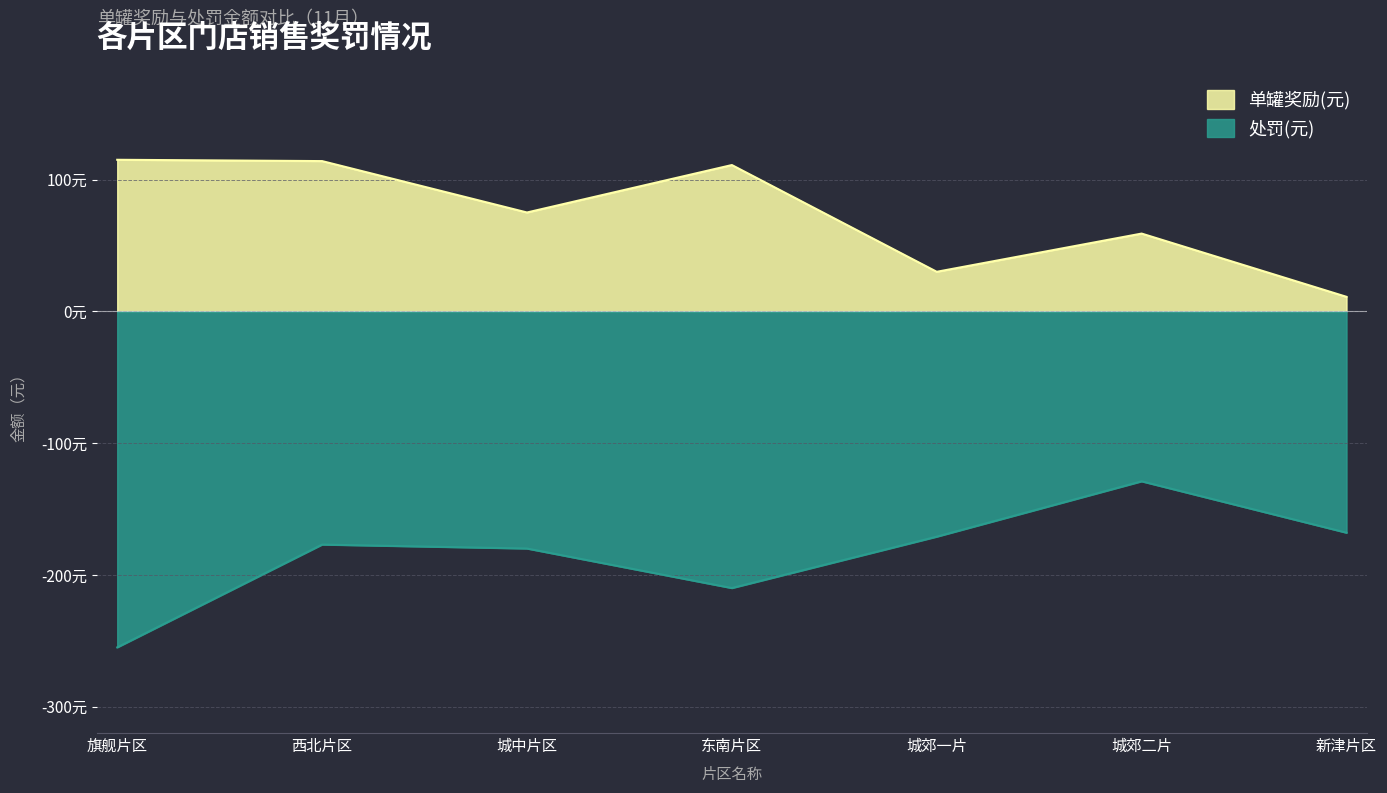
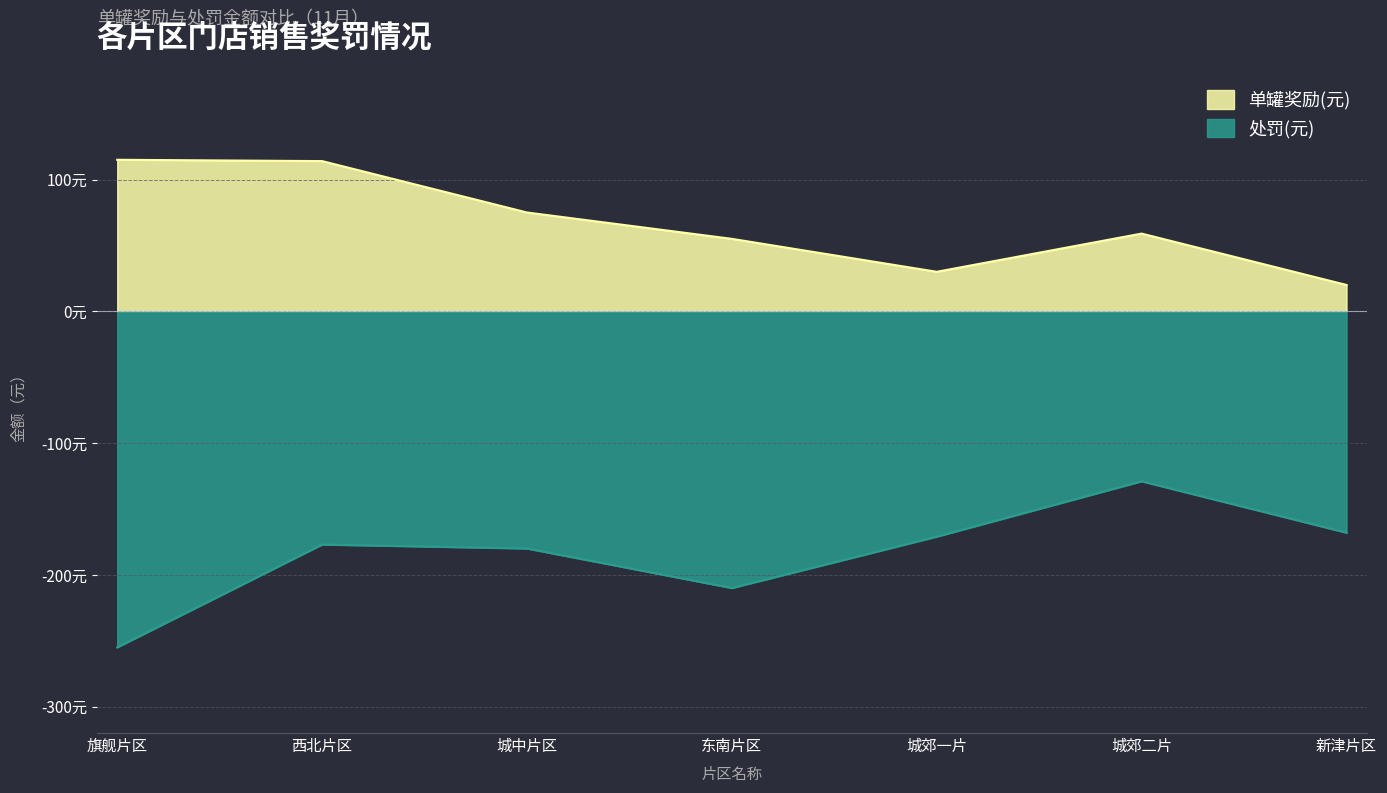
  {
    "单罐奖励(元)": {
      "旗舰片区": "115元",
      "西北片区": "114元",
      "城中片区": "75元",
-     "东南片区": "111元",
+     "东南片区": "55元",
      "城郊一片": "30元",
      "城郊二片": "59元",
-     "新津片区": "11元"
+     "新津片区": "20元"
    }
  }
